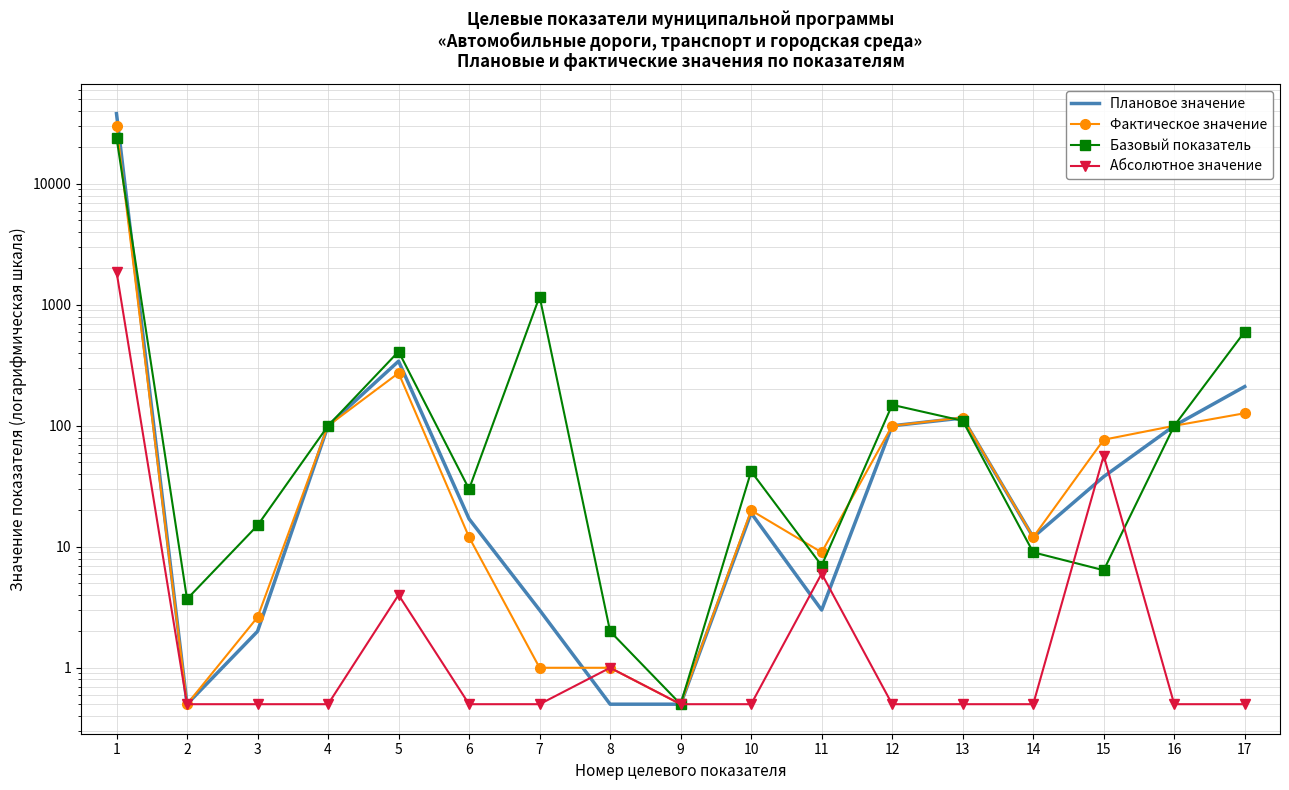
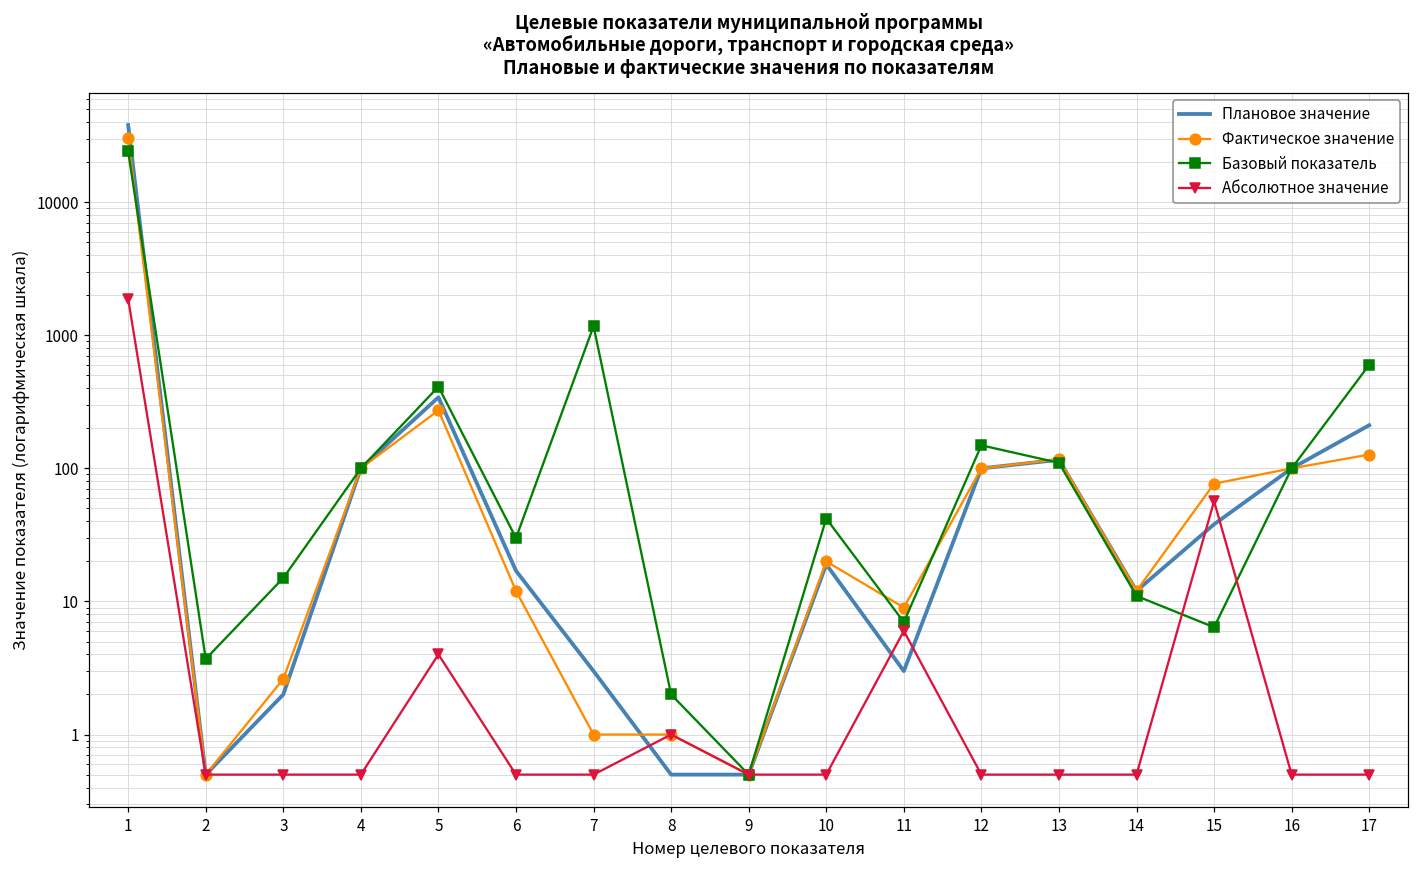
  {
    "Плановое значение": {
      "1": 38000,
      "3": 2,
      "5": 340,
      "6": 17,
      "7": 3,
      "8": 0.50,
      "10": 19,
      "11": 3,
      "15": 38,
      "17": 210
    },
    "Фактическое значение": {
      "1": 30000,
      "3": 2.6,
      "5": 270,
      "6": 12,
      "7": 1,
      "10": 20,
      "11": 9,
      "15": 80,
      "17": 130
    },
    "Базовый показатель": {
      "1": 24000,
      "2": 3.7,
      "3": 15,
      "5": 410,
      "6": 30,
      "7": 1200,
      "8": 2,
      "10": 42,
      "11": 7,
      "12": 150,
      "13": 110,
-     "14": 9,
+     "14": 11,
      "15": 6,
      "17": 600
    },
    "Абсолютное значение": {
      "1": 1900,
      "3": 0.50,
      "4": 0.50,
      "5": 4,
      "6": 0.50,
      "7": 0.50,
      "10": 0.50,
      "11": 6,
      "12": 0.50,
      "13": 0.50,
      "14": 0.50,
      "15": 60,
      "16": 0.50,
      "17": 0.50
    }
  }
